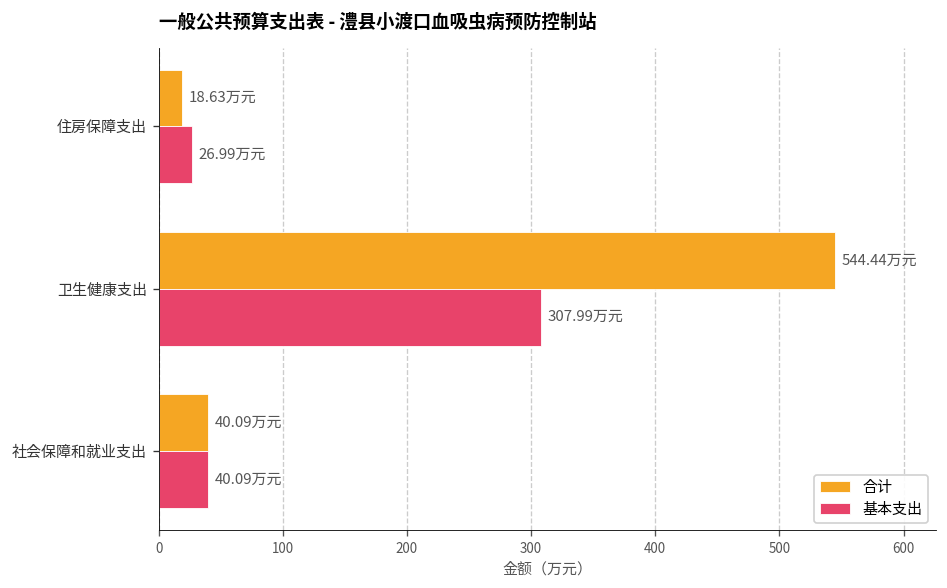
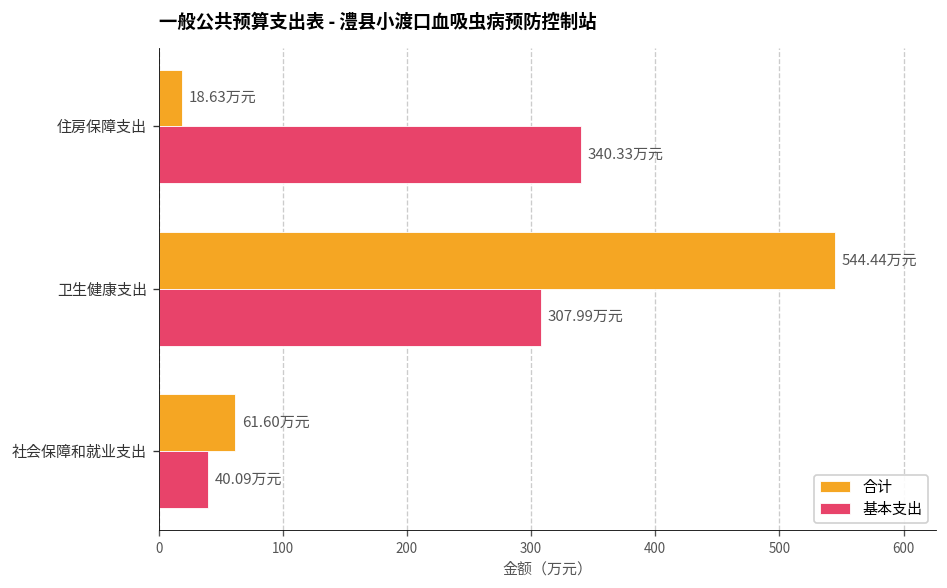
  {
    "合计": {
      "住房保障支出": 18.63,
      "卫生健康支出": 544.44,
-     "社会保障和就业支出": 40.09
+     "社会保障和就业支出": 61.60
    },
    "基本支出": {
-     "住房保障支出": 26.99,
+     "住房保障支出": 340.33,
      "卫生健康支出": 307.99,
      "社会保障和就业支出": 40.09
    }
  }
